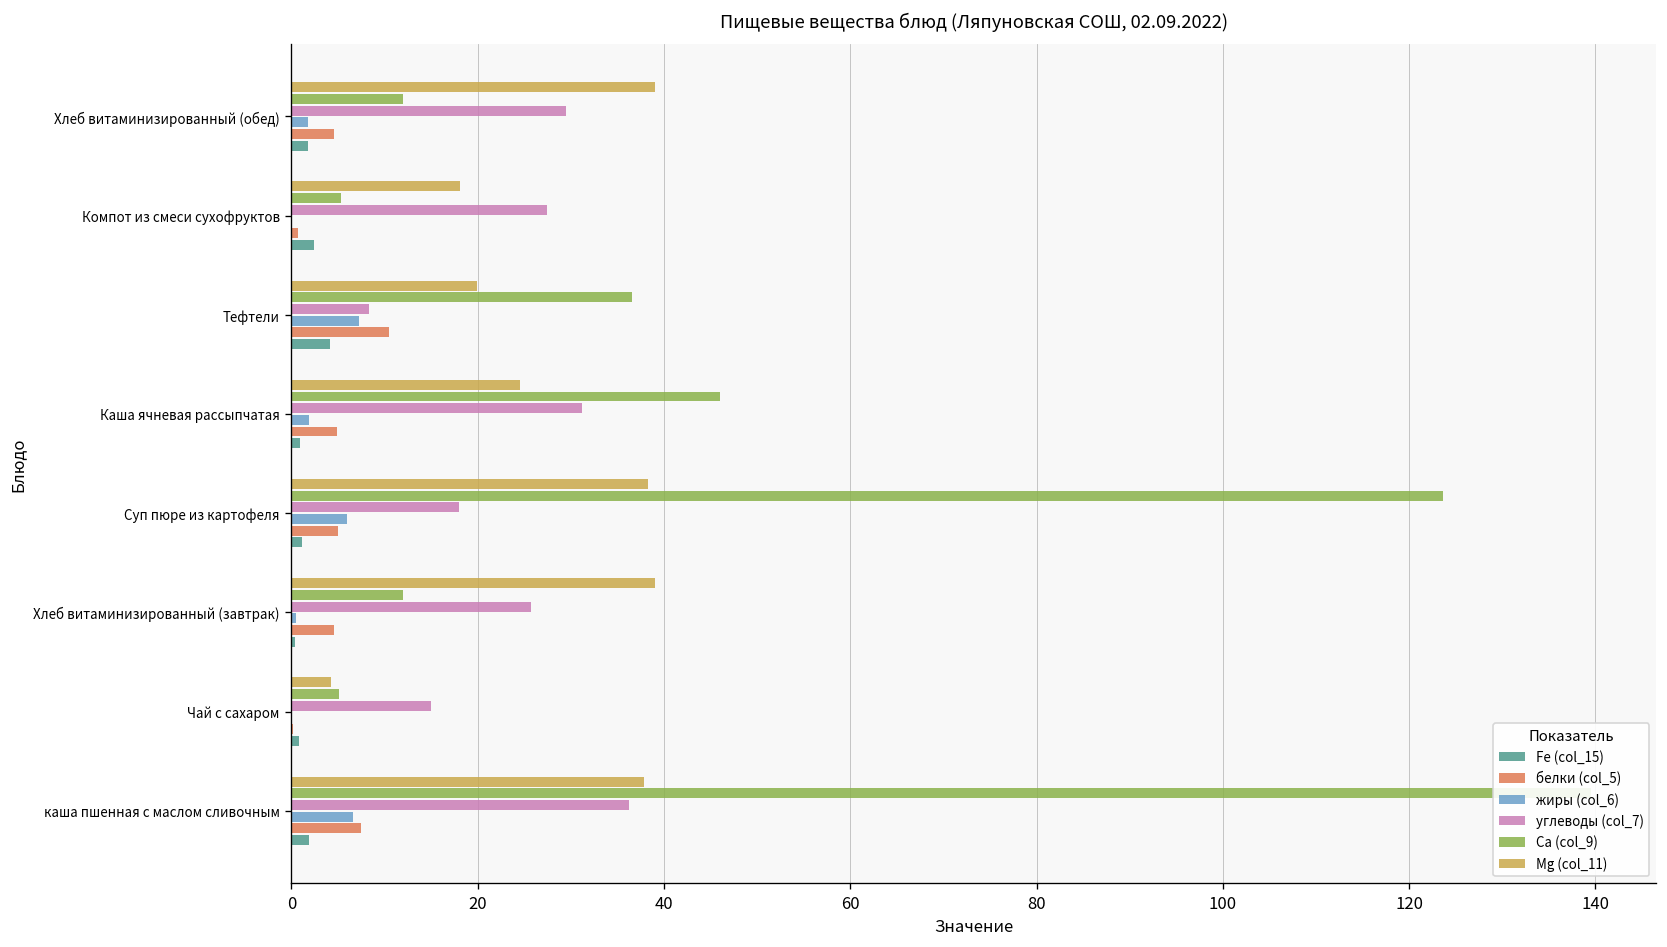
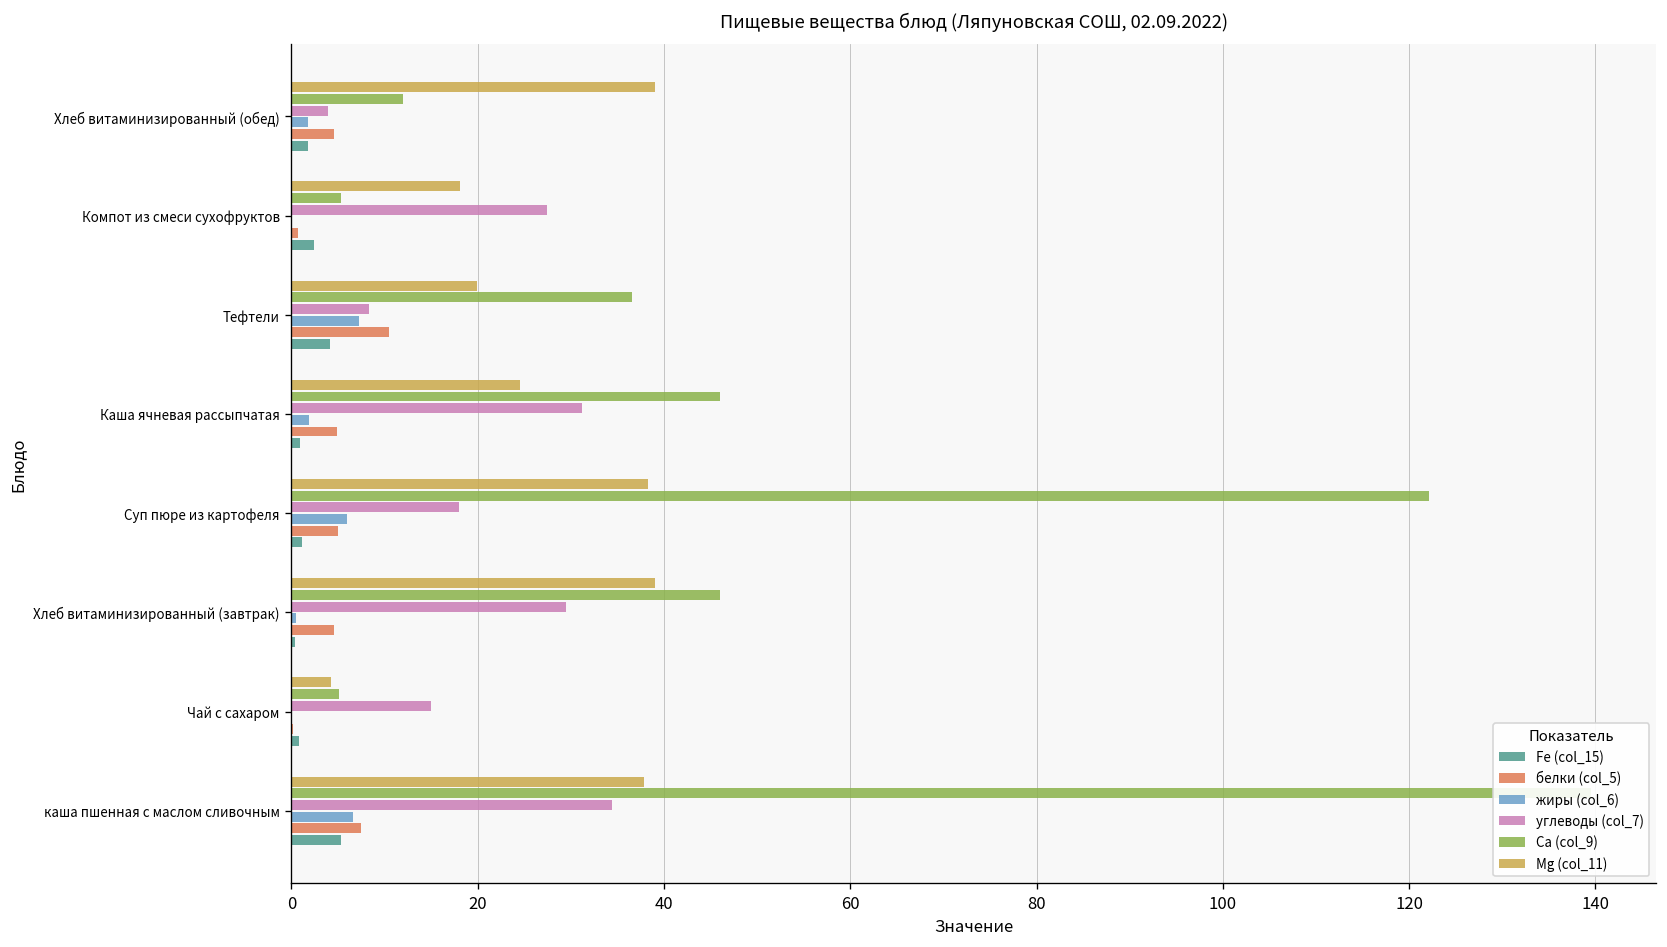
  {
    "Fe (col_15)": {
      "Хлеб витаминизированный (обед)": 2,
      "Компот из смеси сухофруктов": 2,
      "Тефтели": 4,
      "Каша ячневая рассыпчатая": 1,
      "Суп пюре из картофеля": 1,
      "Хлеб витаминизированный (завтрак)": 0,
      "Чай с сахаром": 1,
-     "каша пшенная с маслом сливочным": 2
+     "каша пшенная с маслом сливочным": 5
    },
    "жиры (col_6)": {
      "Хлеб витаминизированный (обед)": 2,
      "Тефтели": 7,
      "Каша ячневая рассыпчатая": 2,
      "Суп пюре из картофеля": 6,
      "Хлеб витаминизированный (завтрак)": 0,
      "Чай с сахаром": 0,
      "каша пшенная с маслом сливочным": 7
    },
    "углеводы (col_7)": {
-     "Хлеб витаминизированный (обед)": 30,
+     "Хлеб витаминизированный (обед)": 4,
      "Компот из смеси сухофруктов": 27,
      "Тефтели": 8,
      "Каша ячневая рассыпчатая": 31,
      "Суп пюре из картофеля": 18,
-     "Хлеб витаминизированный (завтрак)": 26,
+     "Хлеб витаминизированный (завтрак)": 30,
      "Чай с сахаром": 15,
-     "каша пшенная с маслом сливочным": 36
+     "каша пшенная с маслом сливочным": 34
    },
    "Ca (col_9)": {
      "Хлеб витаминизированный (обед)": 12,
      "Компот из смеси сухофруктов": 5,
      "Тефтели": 37,
      "Каша ячневая рассыпчатая": 46,
-     "Суп пюре из картофеля": 124,
-     "Хлеб витаминизированный (завтрак)": 12,
+     "Суп пюре из картофеля": 122,
+     "Хлеб витаминизированный (завтрак)": 46,
      "Чай с сахаром": 5
    }
  }
